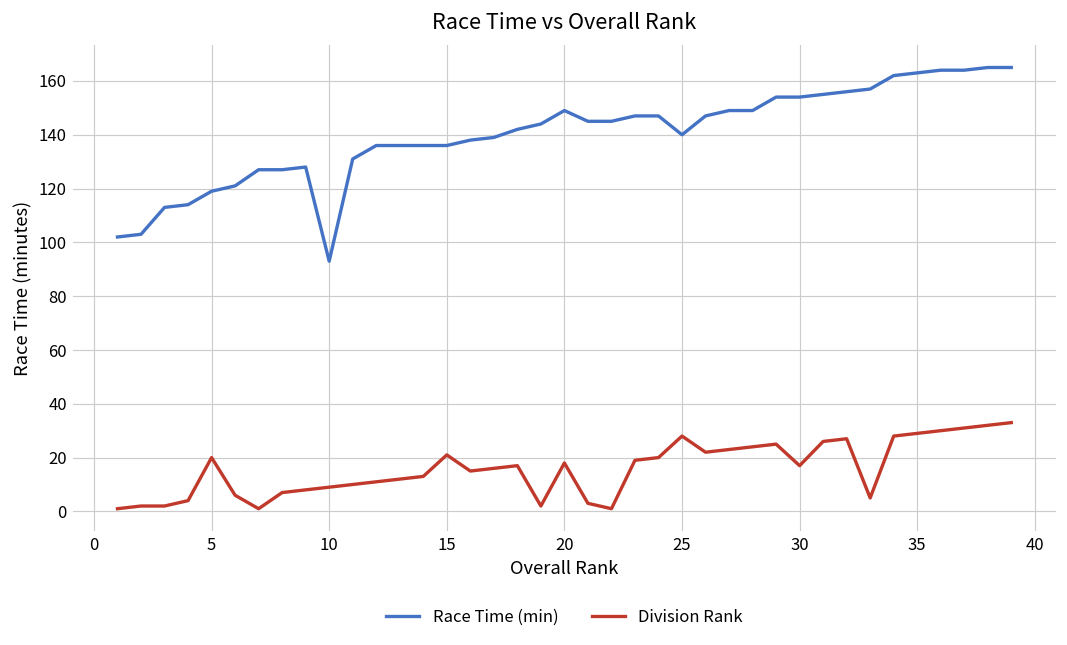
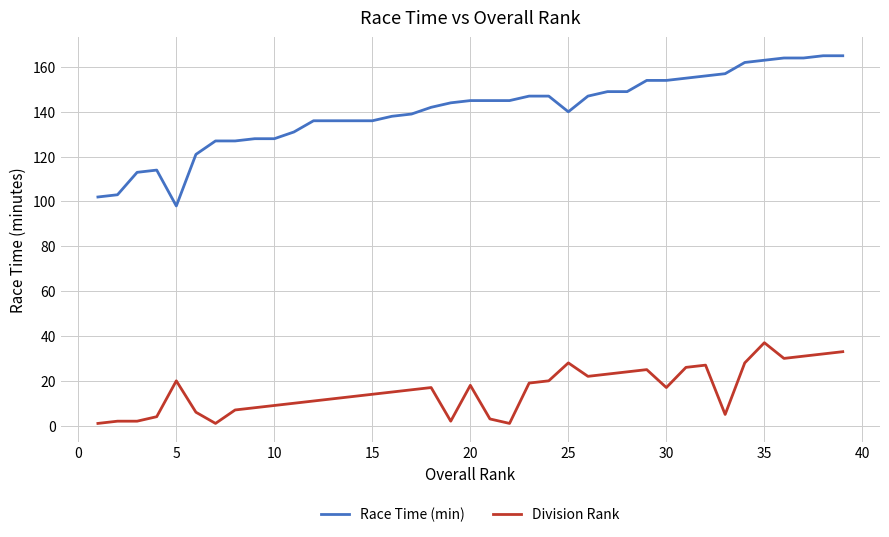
  {
    "Race Time (min)": {
-     "5": 119,
-     "10": 93,
+     "5": 98,
+     "10": 128,
      "15": 136,
-     "20": 149,
+     "20": 145,
      "25": 140,
      "30": 154,
      "35": 163
    },
    "Division Rank": {
      "5": 20,
      "10": 9,
-     "15": 21,
+     "15": 14,
      "20": 18,
      "25": 28,
      "30": 17,
-     "35": 29
+     "35": 37
    }
  }
